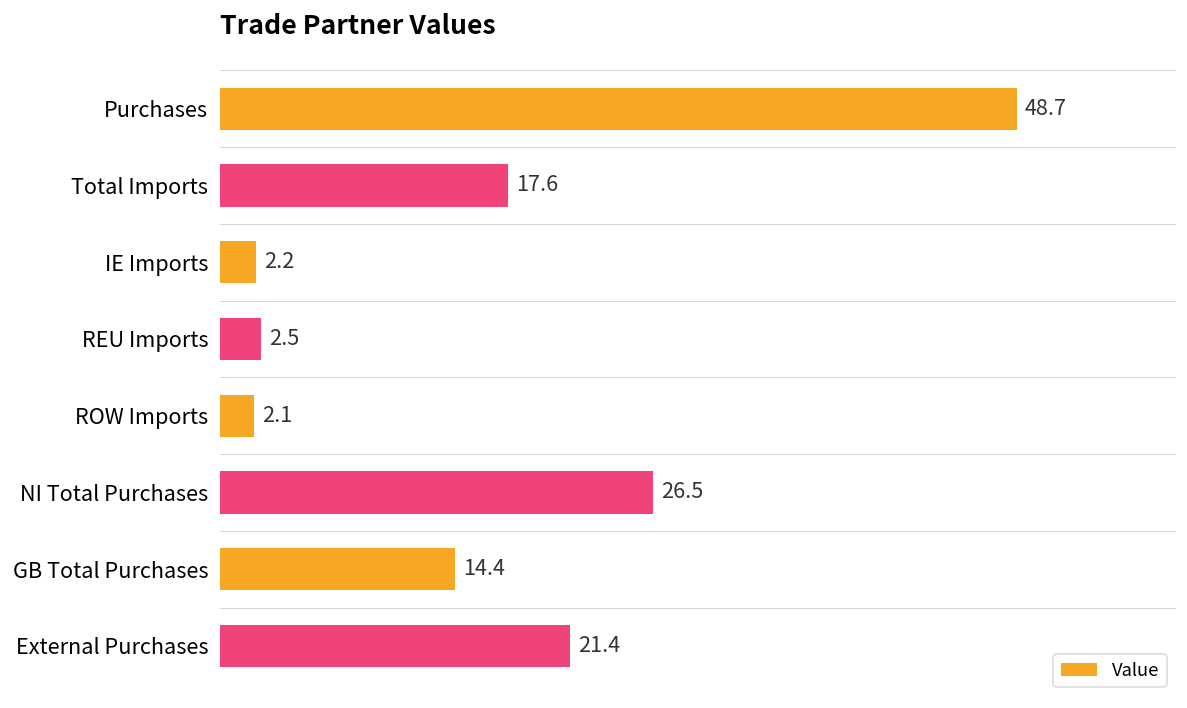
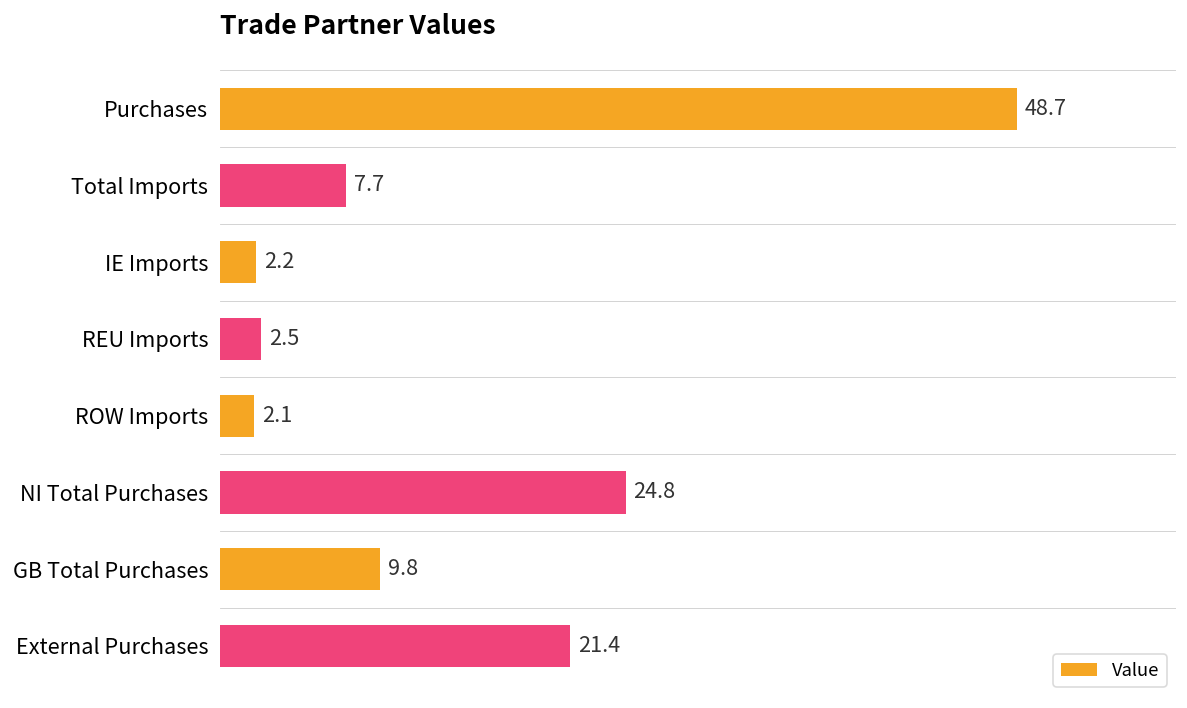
  {
    "Purchases": 48.7,
-   "Total Imports": 17.6,
+   "Total Imports": 7.7,
    "IE Imports": 2.2,
    "REU Imports": 2.5,
    "ROW Imports": 2.1,
-   "NI Total Purchases": 26.5,
-   "GB Total Purchases": 14.4,
+   "NI Total Purchases": 24.8,
+   "GB Total Purchases": 9.8,
    "External Purchases": 21.4
  }
